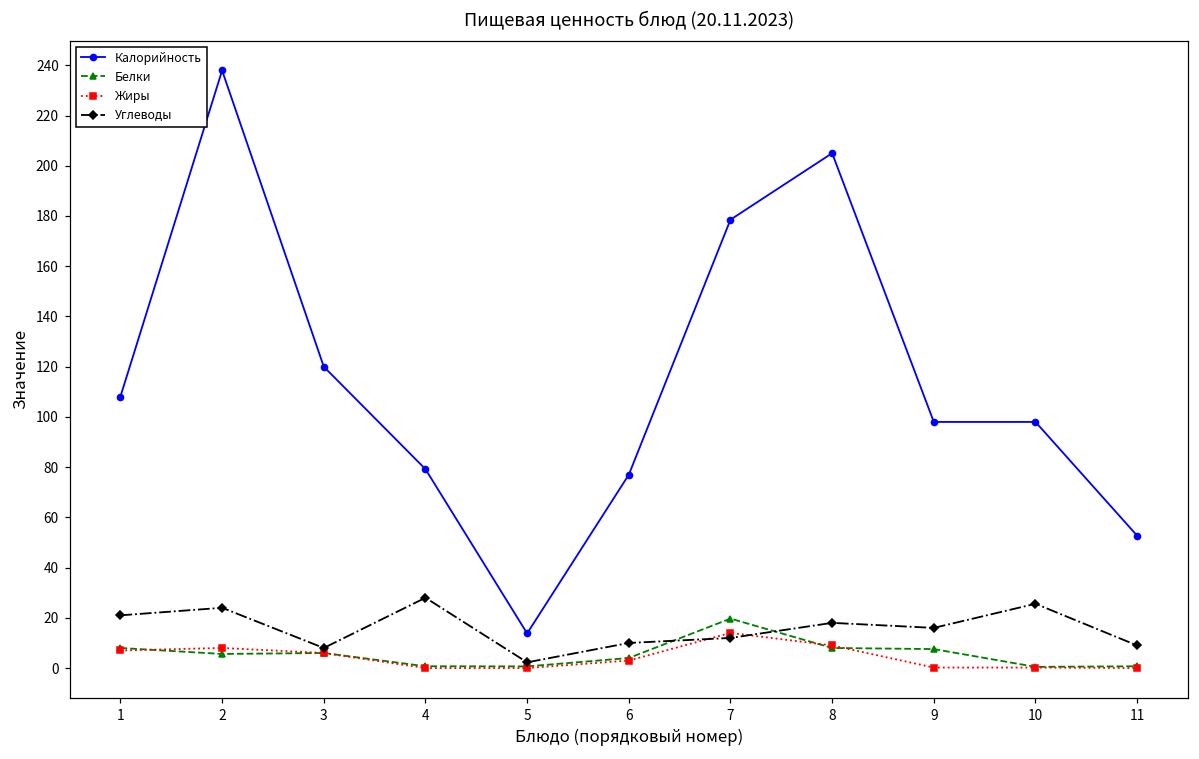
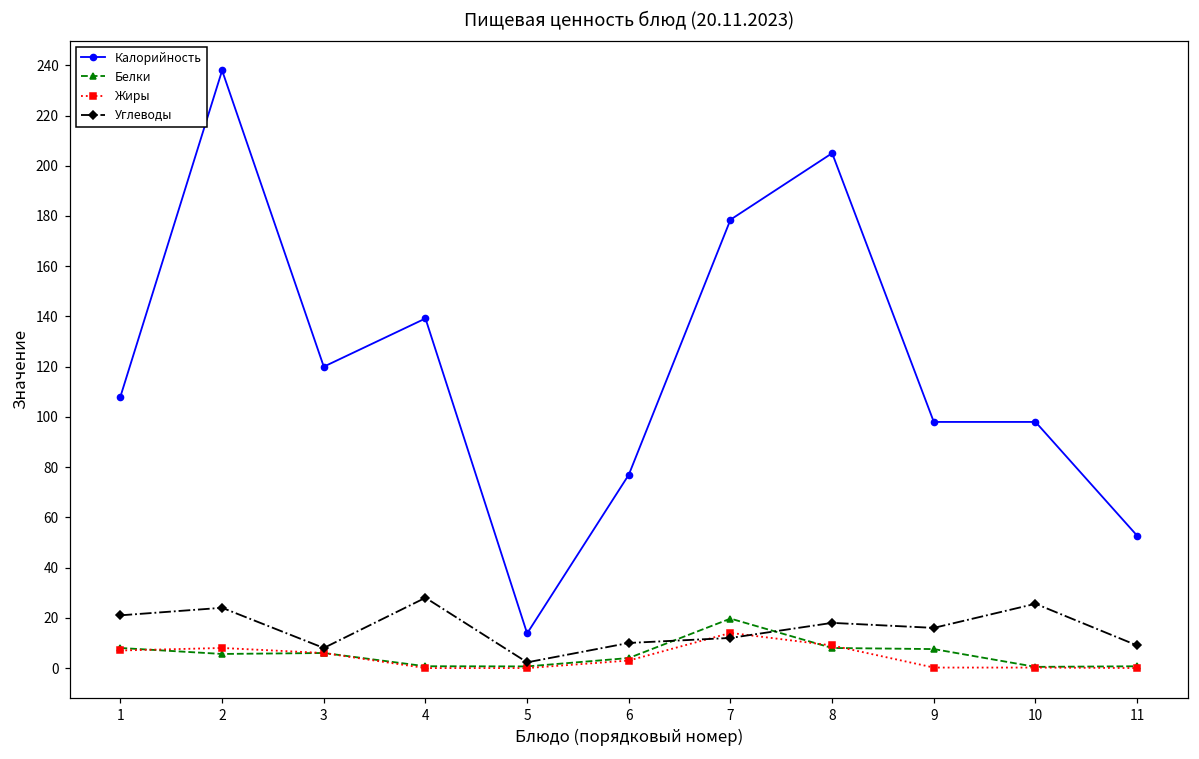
  {
    "Калорийность": {
      "1": 108,
      "2": 238,
      "3": 120,
-     "4": 79,
+     "4": 139,
      "5": 14,
      "6": 77,
      "7": 179,
      "8": 205,
      "9": 98,
      "10": 98,
      "11": 53
    },
    "Белки": {
      "2": 6,
      "7": 20,
      "9": 8
    },
    "Жиры": {
      "2": 8,
      "7": 14,
      "9": 0
    },
    "Углеводы": {
      "1": 21,
      "2": 24,
      "3": 8,
      "4": 28,
      "5": 2,
      "6": 10,
      "7": 12,
      "8": 18,
      "9": 16,
      "10": 26,
      "11": 9
    }
  }
